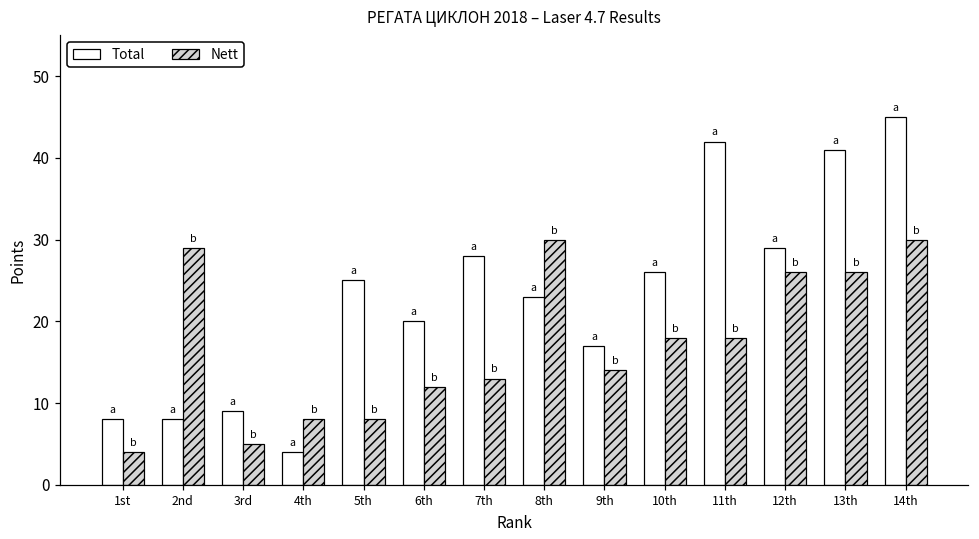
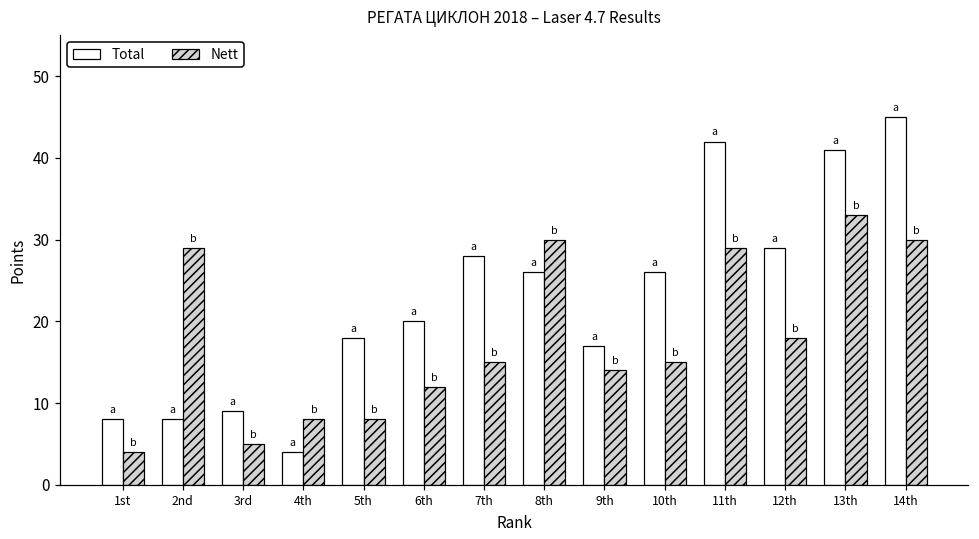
  {
    "Total": {
      "1st": 8,
      "2nd": 8,
      "3rd": 9,
      "4th": 4,
-     "5th": 25,
+     "5th": 18,
      "6th": 20,
      "7th": 28,
-     "8th": 23,
+     "8th": 26,
      "9th": 17,
      "10th": 26,
      "11th": 42,
      "12th": 29,
      "13th": 41,
      "14th": 45
    },
    "Nett": {
      "1st": 4,
      "2nd": 29,
      "3rd": 5,
      "4th": 8,
      "5th": 8,
      "6th": 12,
-     "7th": 13,
+     "7th": 15,
      "8th": 30,
      "9th": 14,
-     "10th": 18,
-     "11th": 18,
-     "12th": 26,
-     "13th": 26,
+     "10th": 15,
+     "11th": 29,
+     "12th": 18,
+     "13th": 33,
      "14th": 30
    }
  }
